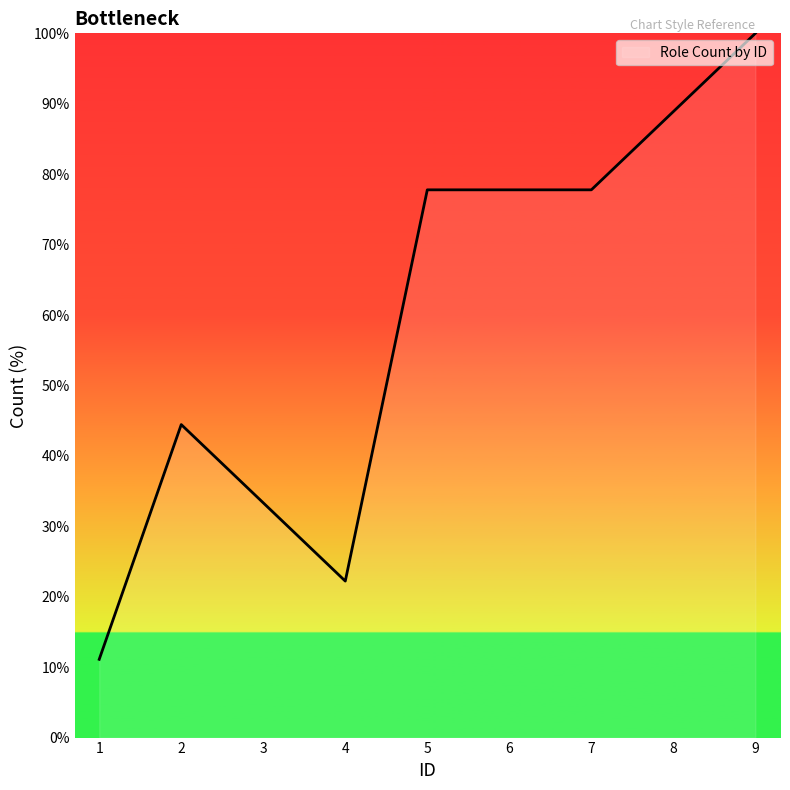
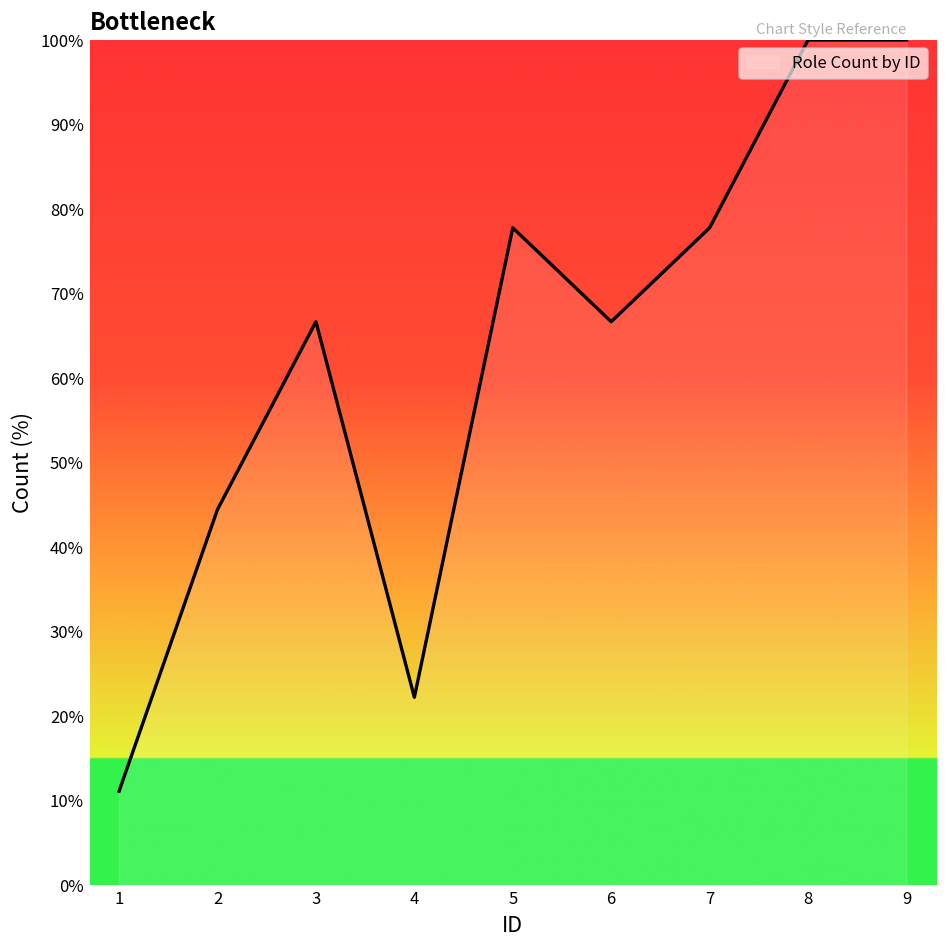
  {
    "1": "11%",
    "2": "44%",
-   "3": "33%",
+   "3": "67%",
    "4": "22%",
    "5": "78%",
-   "6": "78%",
+   "6": "67%",
    "7": "78%",
-   "8": "89%",
+   "8": "100%",
    "9": "100%"
  }
